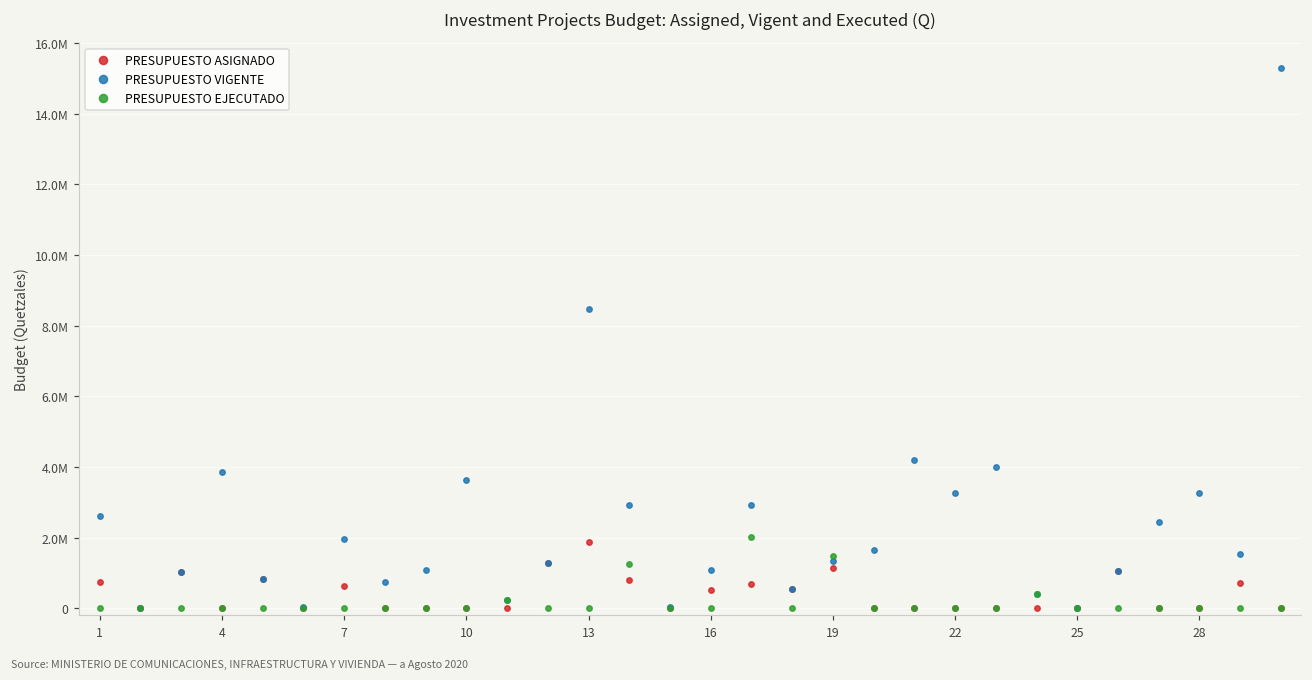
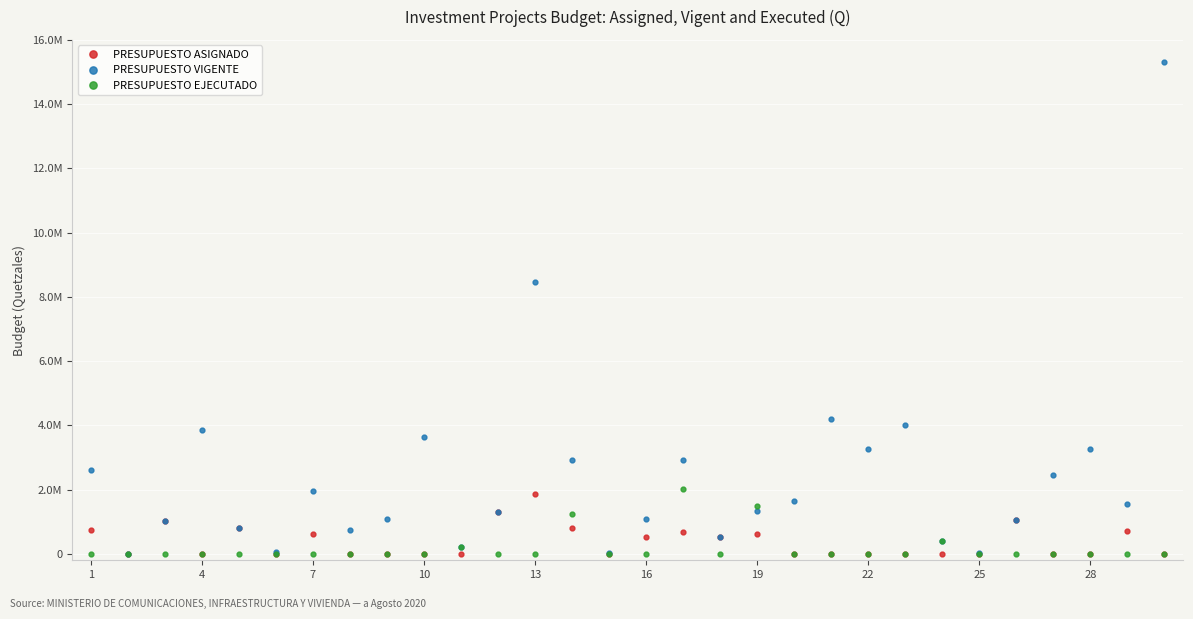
  {
    "PRESUPUESTO ASIGNADO": {
      "1": 800000,
      "7": 600000,
      "13": 1900000,
      "16": 500000,
-     "19": 1100000
+     "19": 600000
    },
    "PRESUPUESTO VIGENTE": {
      "1": 2600000,
      "4": 3900000,
      "7": 2000000,
      "10": 3600000,
      "13": 8500000,
      "16": 1100000,
      "19": 1300000,
      "22": 3300000,
      "28": 3300000
    },
    "PRESUPUESTO EJECUTADO": {
      "1": 0,
      "7": 0,
      "13": 0,
      "16": 0,
      "19": 1500000
    }
  }
